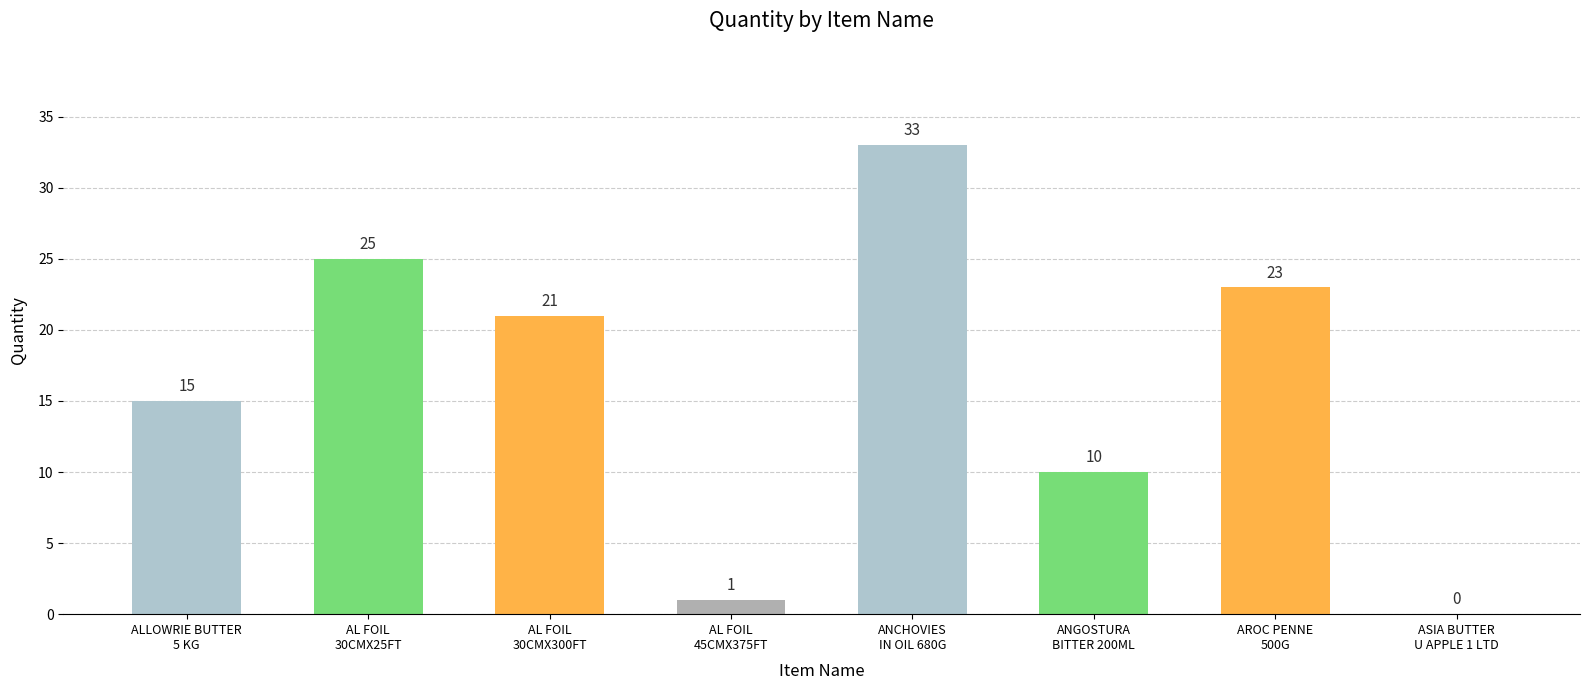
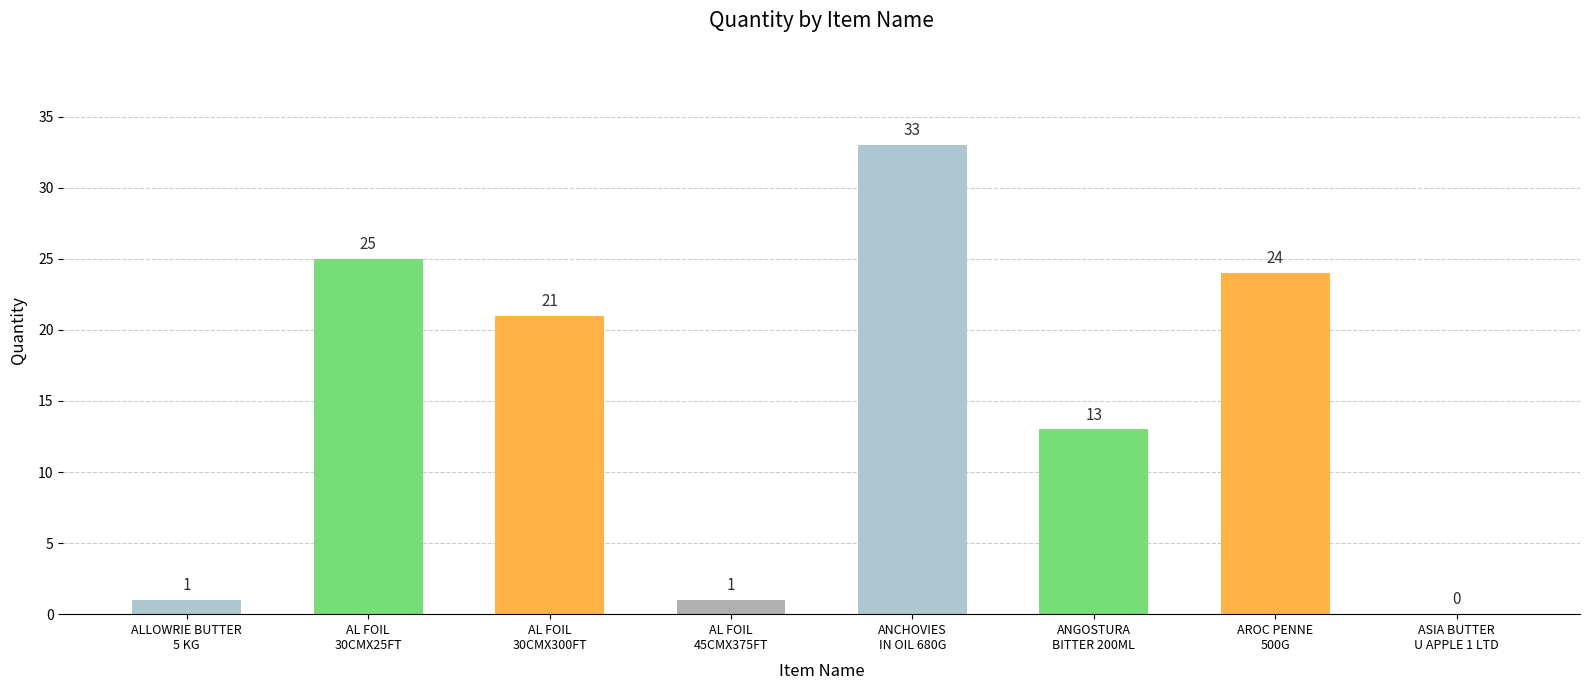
  {
-   "ALLOWRIE BUTTER 5 KG": 15,
+   "ALLOWRIE BUTTER 5 KG": 1,
    "AL FOIL 30CMX25FT": 25,
    "AL FOIL 30CMX300FT": 21,
    "AL FOIL 45CMX375FT": 1,
    "ANCHOVIES IN OIL 680G": 33,
-   "ANGOSTURA BITTER 200ML": 10,
-   "AROC PENNE 500G": 23,
+   "ANGOSTURA BITTER 200ML": 13,
+   "AROC PENNE 500G": 24,
    "ASIA BUTTER U APPLE 1 LTD": 0
  }
